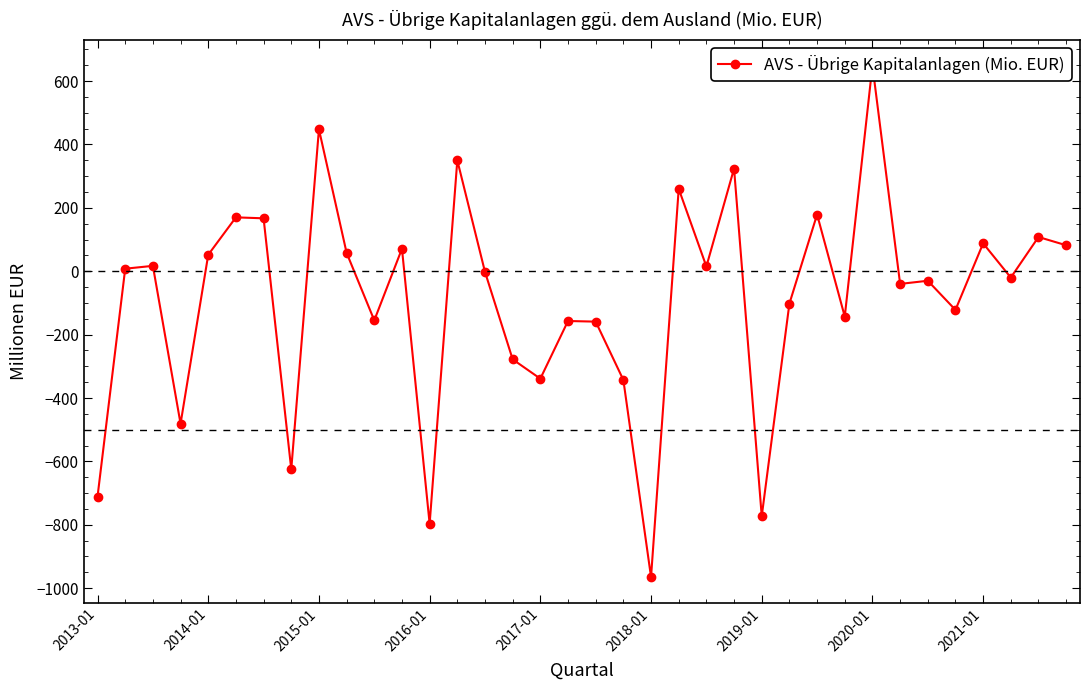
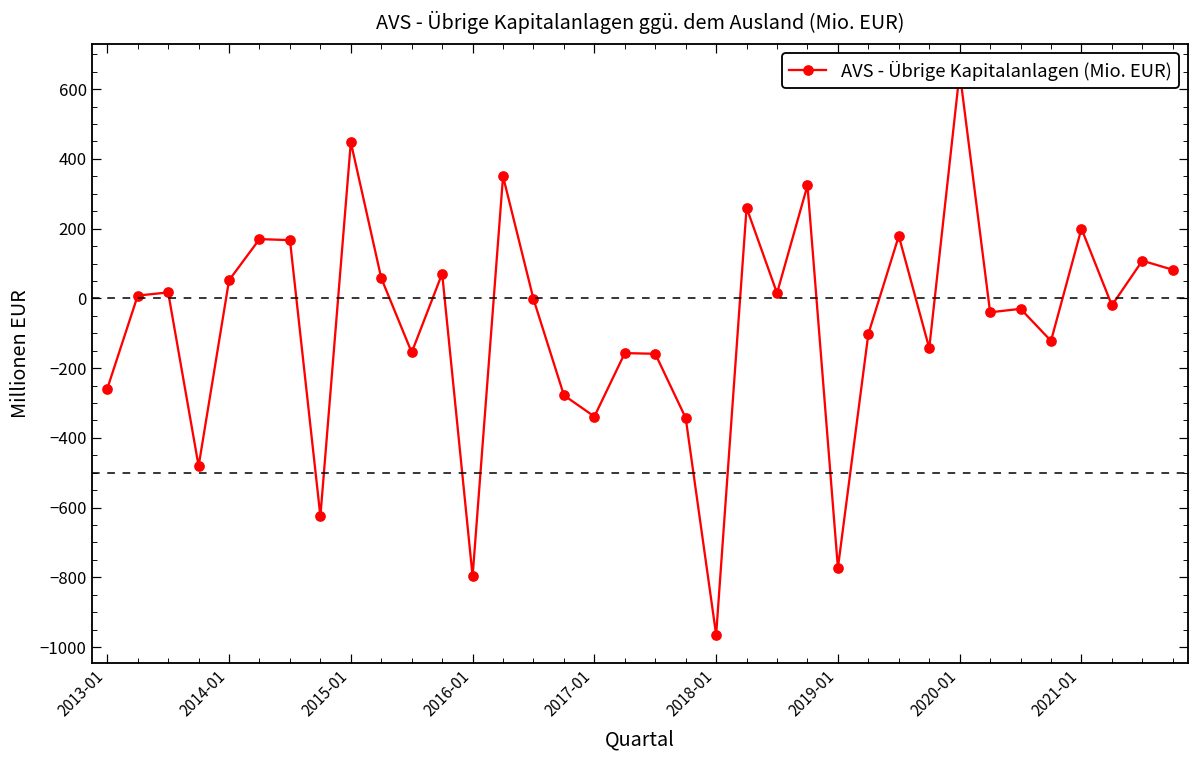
  {
-   "2013-01": -710,
+   "2013-01": -260,
    "2014-01": 50,
    "2015-01": 450,
    "2016-01": -800,
    "2017-01": -340,
    "2018-01": -970,
    "2019-01": -770,
-   "2021-01": 90
+   "2021-01": 200
  }
